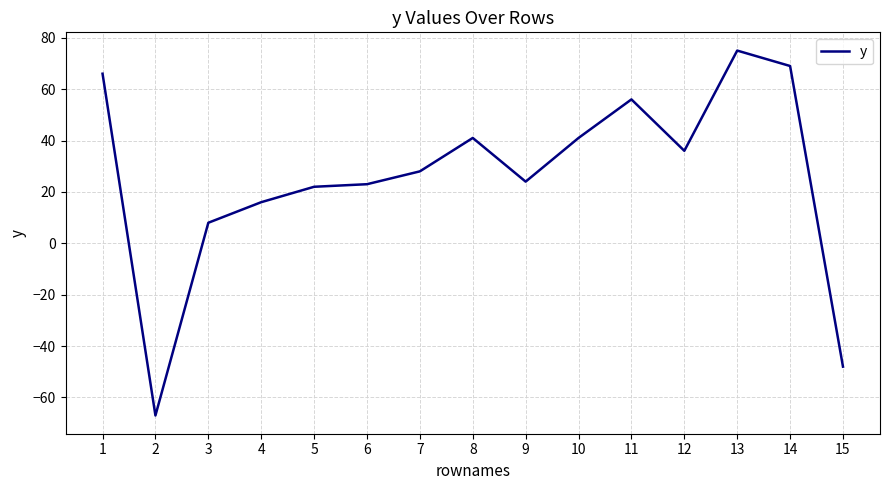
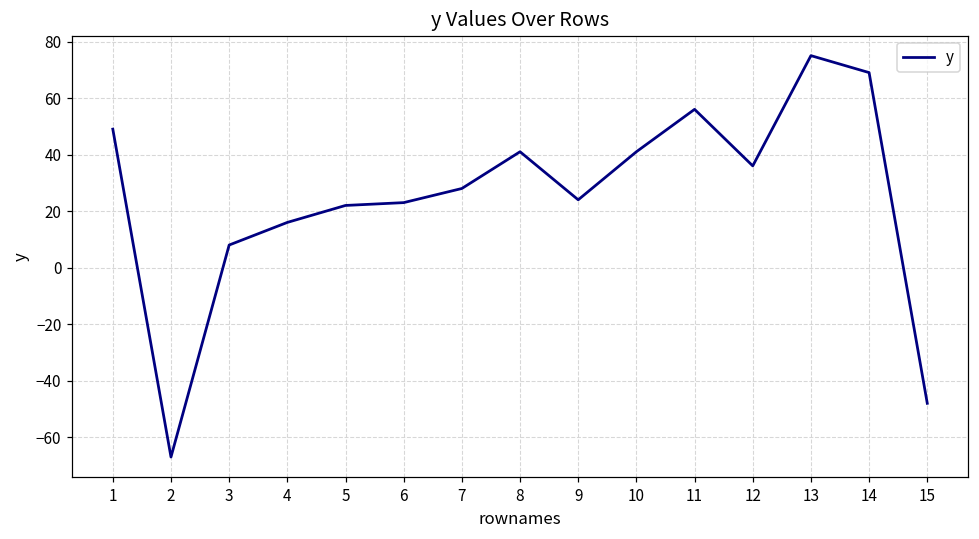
  {
-   "1": 66,
+   "1": 49,
    "2": -67,
    "3": 8,
    "4": 16,
    "5": 22,
    "6": 23,
    "7": 28,
    "8": 41,
    "9": 24,
    "10": 41,
    "11": 56,
    "12": 36,
    "13": 75,
    "14": 69,
    "15": -48
  }
